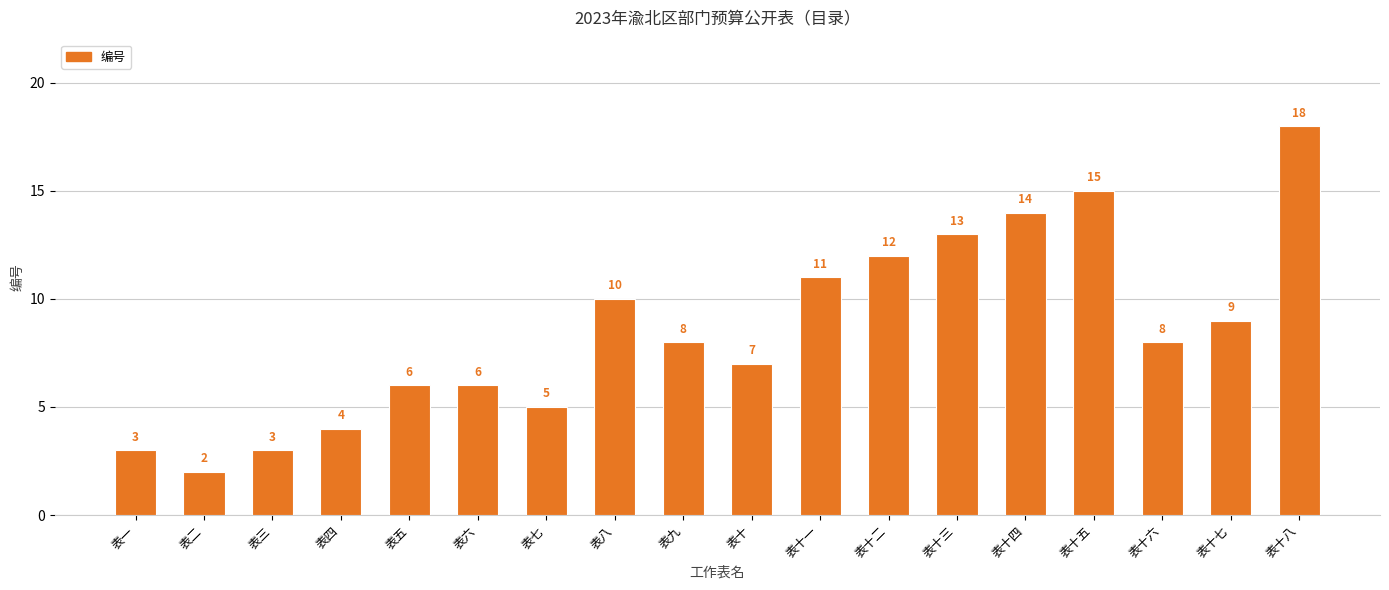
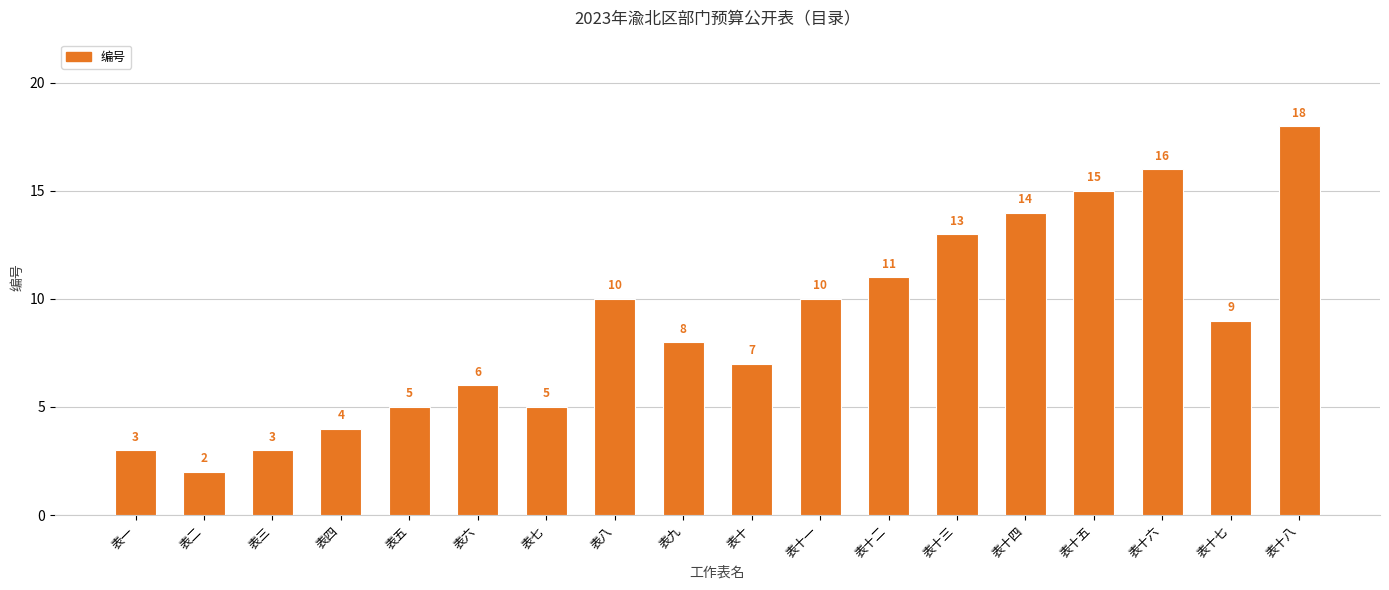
  {
    "表一": 3,
    "表二": 2,
    "表三": 3,
    "表四": 4,
-   "表五": 6,
+   "表五": 5,
    "表六": 6,
    "表七": 5,
    "表八": 10,
    "表九": 8,
    "表十": 7,
-   "表十一": 11,
-   "表十二": 12,
+   "表十一": 10,
+   "表十二": 11,
    "表十三": 13,
    "表十四": 14,
    "表十五": 15,
-   "表十六": 8,
+   "表十六": 16,
    "表十七": 9,
    "表十八": 18
  }
